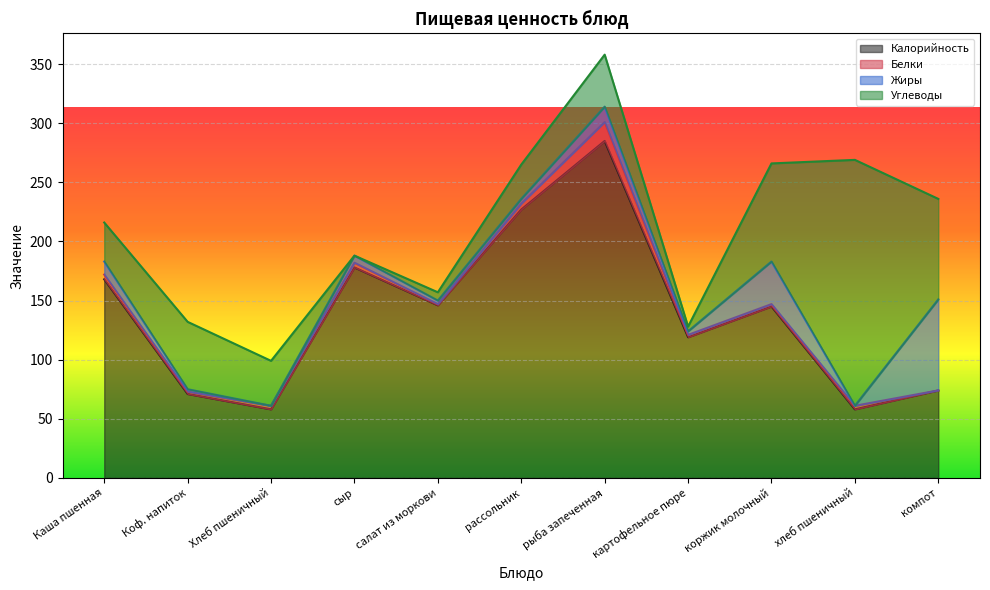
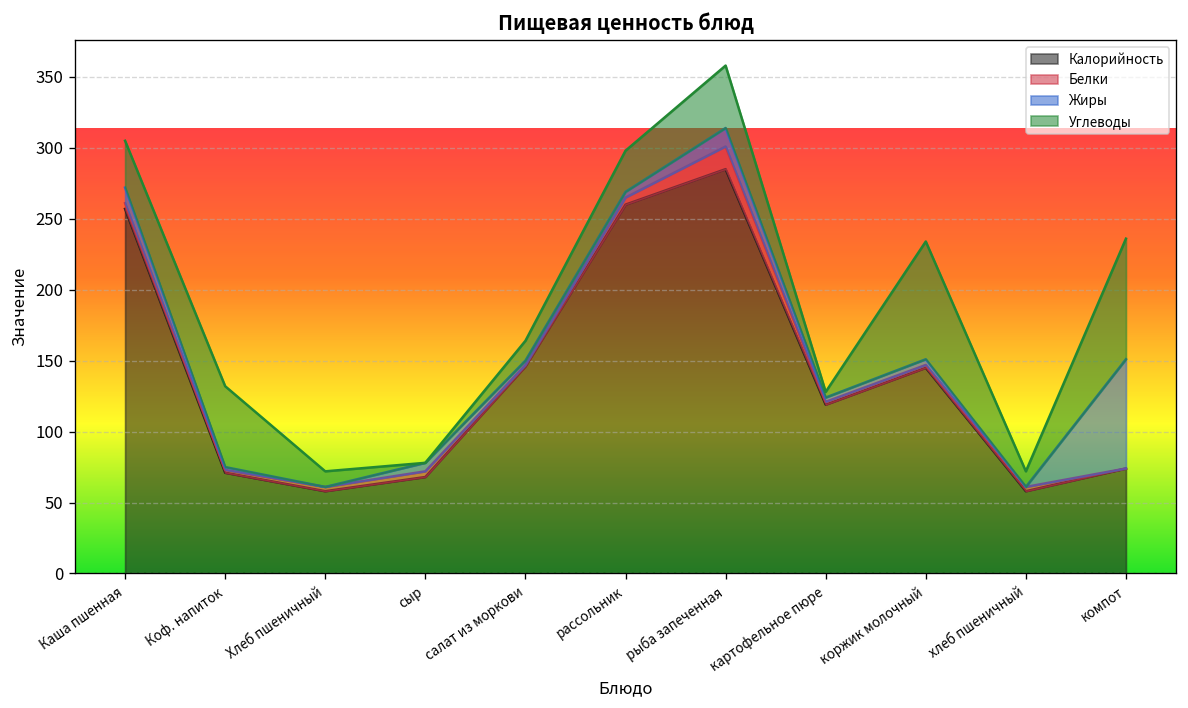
  {
    "Калорийность": {
-     "Каша пшенная": 168,
+     "Каша пшенная": 257,
      "Хлеб пшеничный": 58,
-     "сыр": 178,
-     "рассольник": 227,
+     "сыр": 68,
+     "рассольник": 260,
      "рыба запеченная": 285,
      "хлеб пшеничный": 58
    },
    "Белки": {
      "Каша пшенная": 4,
      "сыр": 4,
      "рассольник": 5,
      "рыба запеченная": 16
    },
    "Жиры": {
      "Каша пшенная": 11,
      "салат из моркови": 3,
      "рассольник": 4,
      "рыба запеченная": 13,
      "картофельное пюре": 3,
-     "коржик молочный": 36,
+     "коржик молочный": 4,
      "компот": 77
    },
    "Углеводы": {
      "Каша пшенная": 33,
      "Коф. напиток": 57,
-     "Хлеб пшеничный": 38,
-     "салат из моркови": 7,
+     "Хлеб пшеничный": 11,
+     "салат из моркови": 14,
      "рассольник": 29,
      "рыба запеченная": 44,
      "картофельное пюре": 4,
      "коржик молочный": 83,
-     "хлеб пшеничный": 208,
+     "хлеб пшеничный": 11,
      "компот": 85
    }
  }
